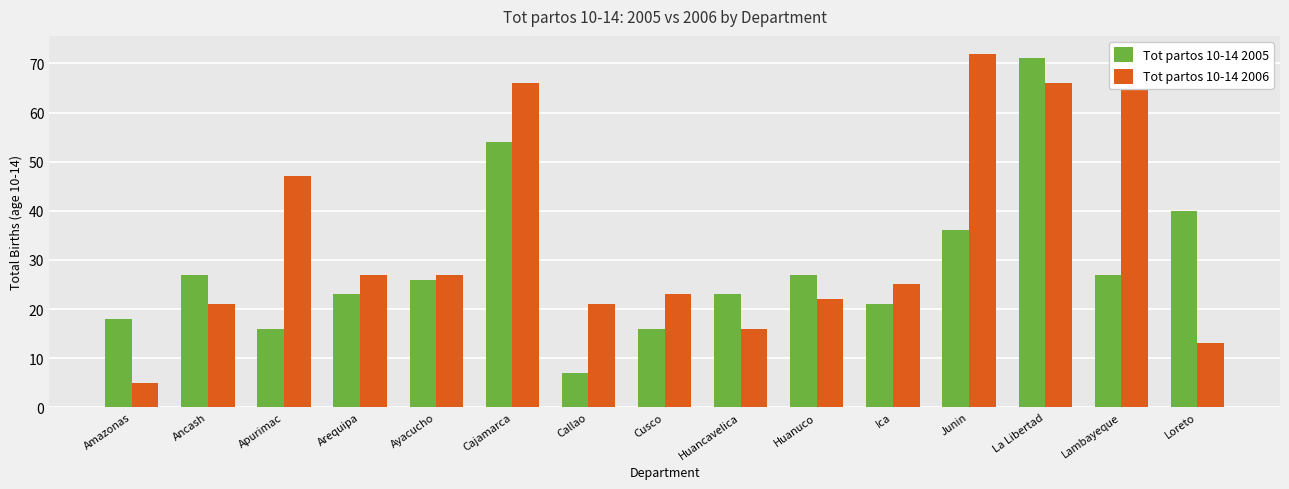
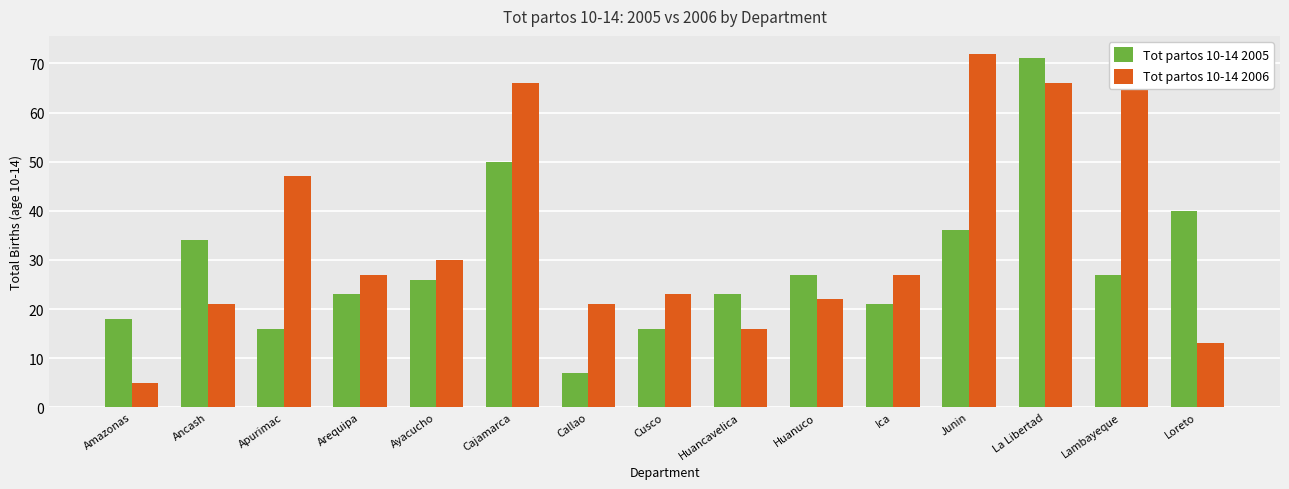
  {
    "Tot partos 10-14 2005": {
      "Amazonas": 18,
-     "Ancash": 27,
+     "Ancash": 34,
      "Apurimac": 16,
      "Arequipa": 23,
      "Ayacucho": 26,
-     "Cajamarca": 54,
+     "Cajamarca": 50,
      "Callao": 7,
      "Cusco": 16,
      "Huancavelica": 23,
      "Huanuco": 27,
      "Ica": 21,
      "Junin": 36,
      "La Libertad": 71,
      "Lambayeque": 27,
      "Loreto": 40
    },
    "Tot partos 10-14 2006": {
      "Amazonas": 5,
      "Ancash": 21,
      "Apurimac": 47,
      "Arequipa": 27,
-     "Ayacucho": 27,
+     "Ayacucho": 30,
      "Cajamarca": 66,
      "Callao": 21,
      "Cusco": 23,
      "Huancavelica": 16,
      "Huanuco": 22,
-     "Ica": 25,
+     "Ica": 27,
      "Junin": 72,
      "La Libertad": 66,
      "Loreto": 13
    }
  }
